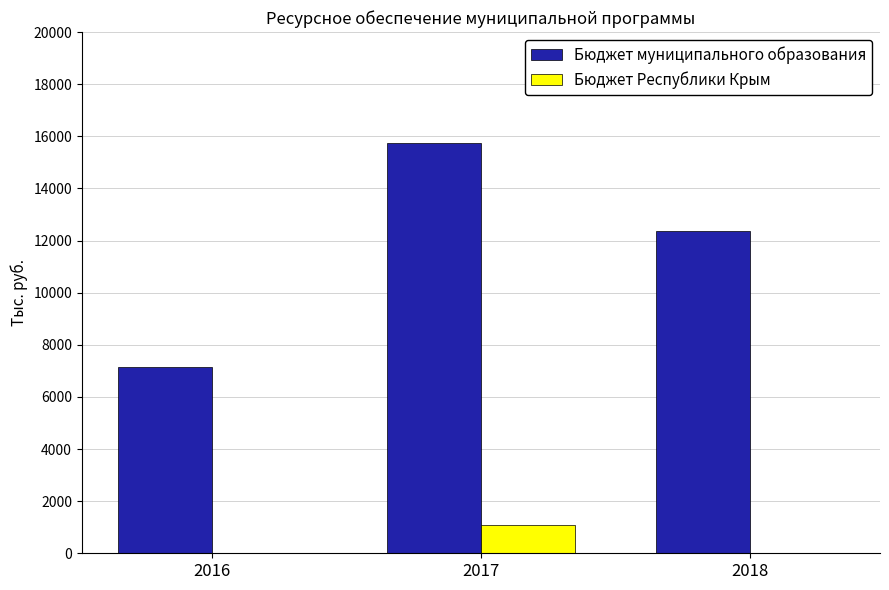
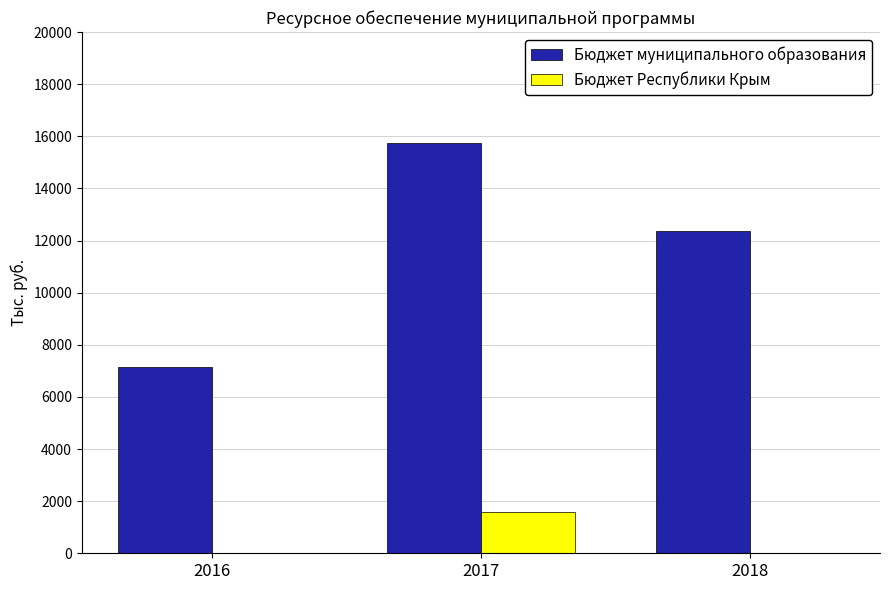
  {
    "Бюджет муниципального образования": {
      "2016": 7200,
      "2017": 15800,
      "2018": 12400
    },
    "Бюджет Республики Крым": {
      "2016": 0,
-     "2017": 1100,
+     "2017": 1600,
      "2018": 0
    }
  }
